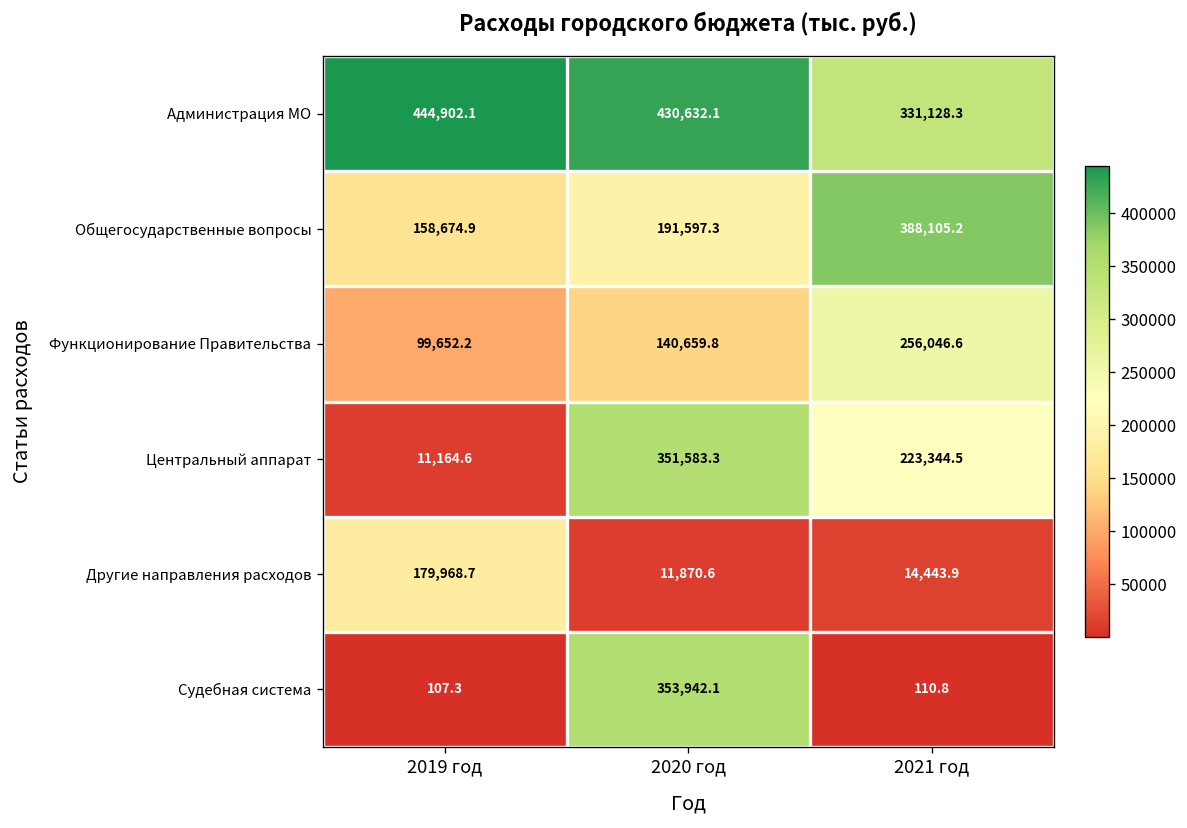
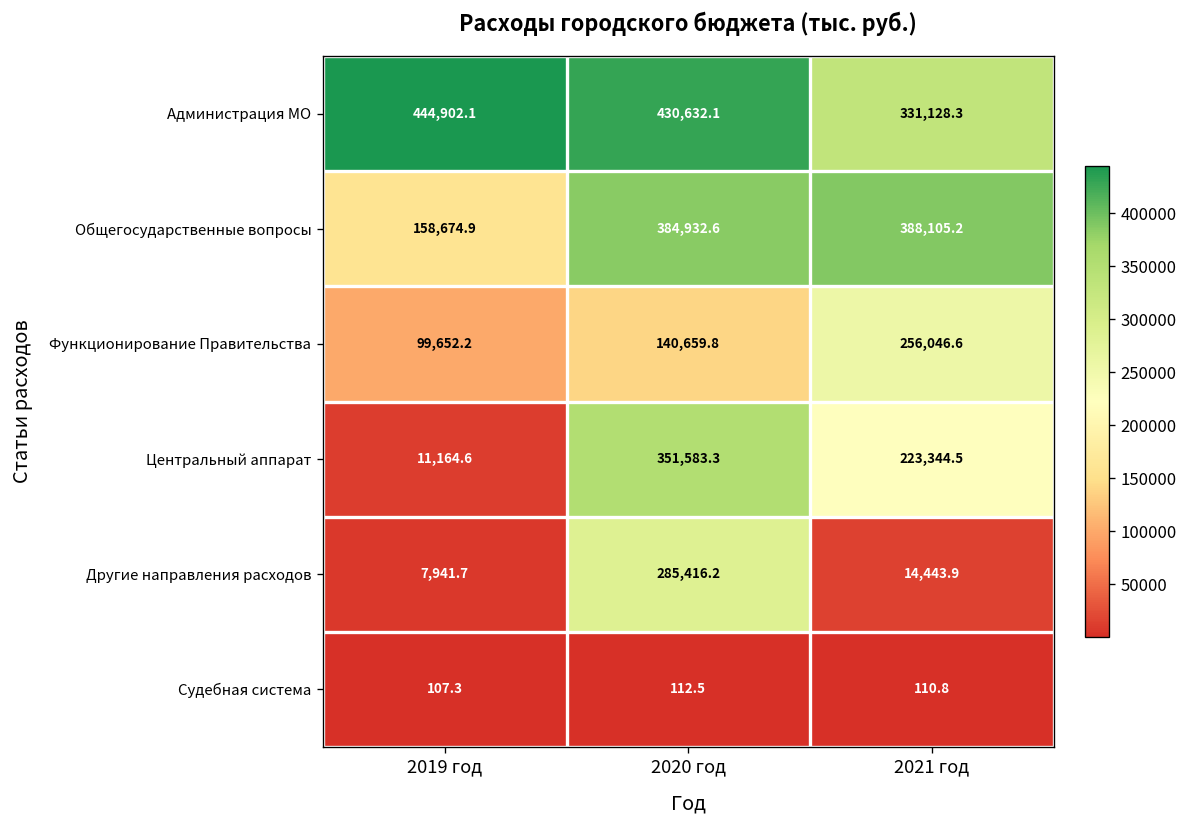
  {
    "Администрация МО": {
      "2019 год": "444,902.1",
      "2020 год": "430,632.1",
      "2021 год": "331,128.3"
    },
    "Общегосударственные вопросы": {
      "2019 год": "158,674.9",
-     "2020 год": "191,597.3",
+     "2020 год": "384,932.6",
      "2021 год": "388,105.2"
    },
    "Функционирование Правительства": {
      "2019 год": "99,652.2",
      "2020 год": "140,659.8",
      "2021 год": "256,046.6"
    },
    "Центральный аппарат": {
      "2019 год": "11,164.6",
      "2020 год": "351,583.3",
      "2021 год": "223,344.5"
    },
    "Другие направления расходов": {
-     "2019 год": "179,968.7",
-     "2020 год": "11,870.6",
+     "2019 год": "7,941.7",
+     "2020 год": "285,416.2",
      "2021 год": "14,443.9"
    },
    "Судебная система": {
      "2019 год": "107.3",
-     "2020 год": "353,942.1",
+     "2020 год": "112.5",
      "2021 год": "110.8"
    }
  }
